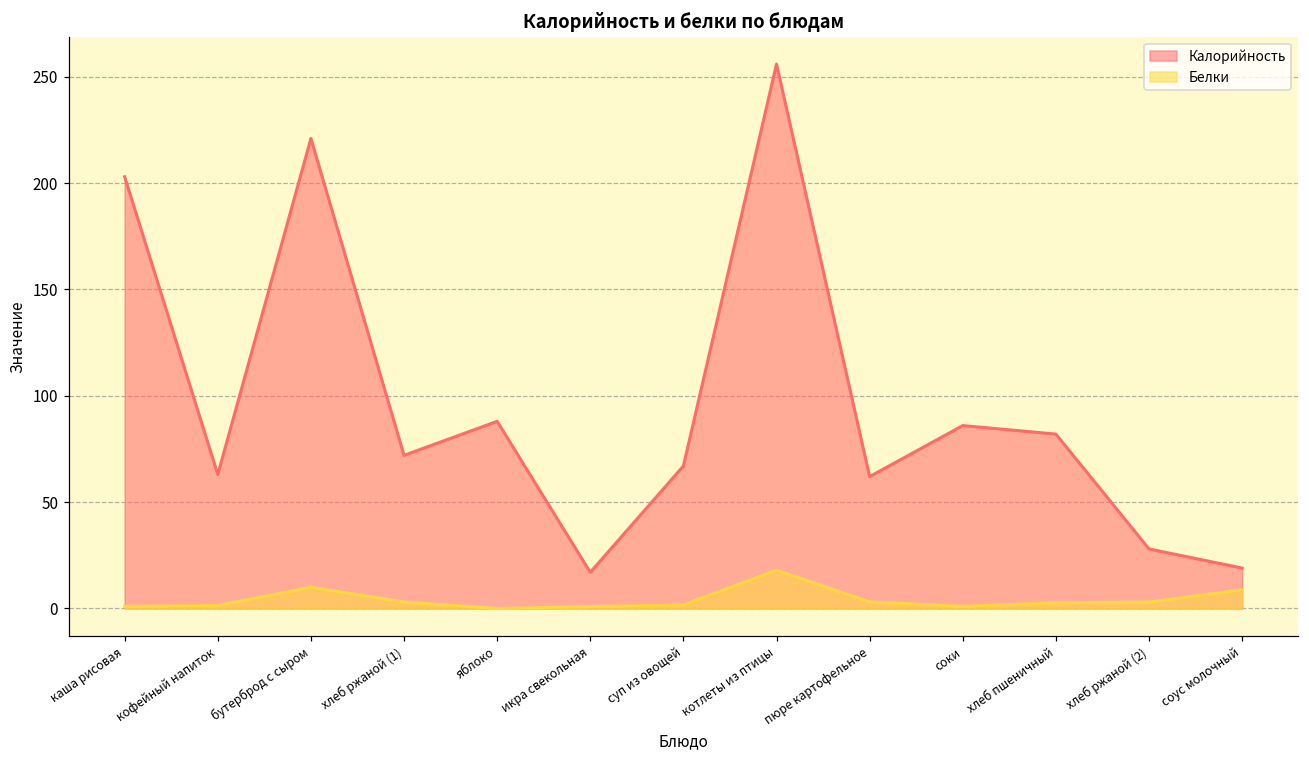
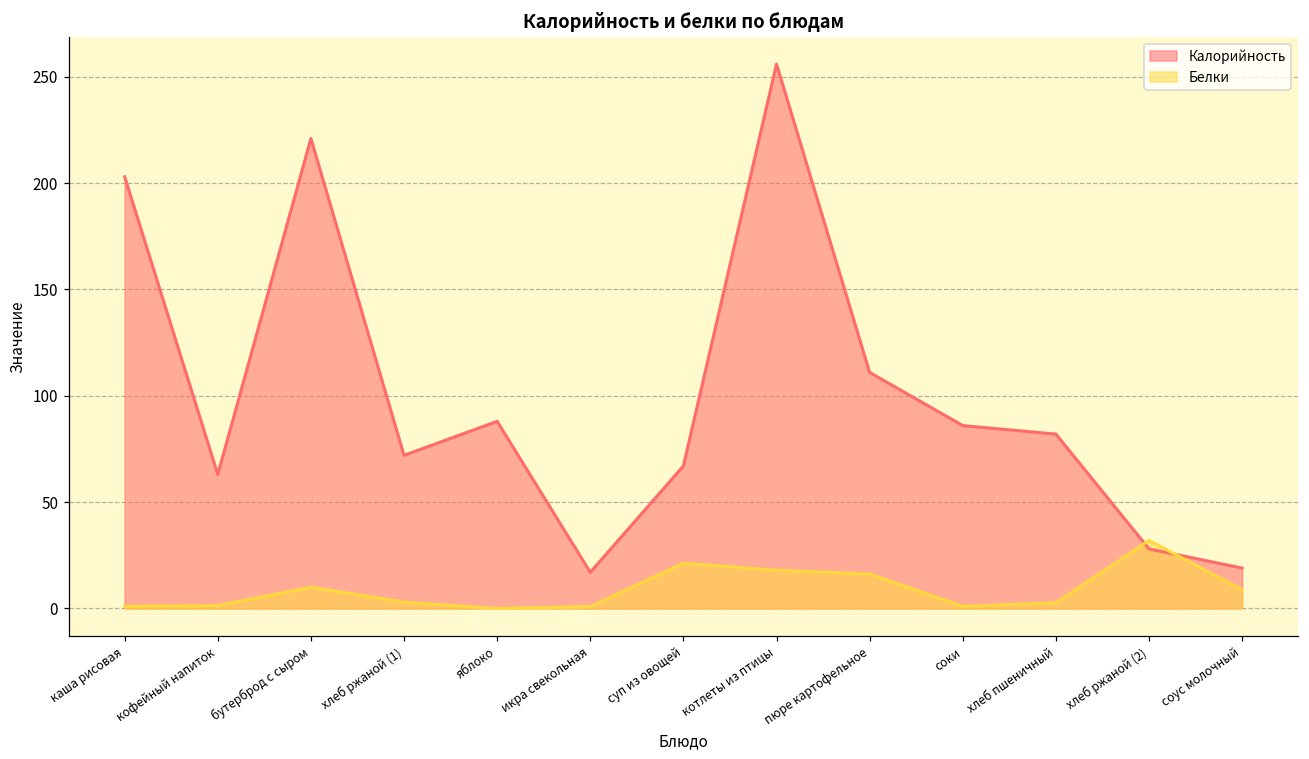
  {
    "Калорийность": {
      "каша рисовая": 203,
      "кофейный напиток": 63,
      "бутерброд с сыром": 221,
      "хлеб ржаной (1)": 72,
      "яблоко": 88,
      "икра свекольная": 17,
      "суп из овощей": 67,
      "котлеты из птицы": 256,
-     "пюре картофельное": 62,
+     "пюре картофельное": 111,
      "соки": 86,
      "хлеб пшеничный": 82,
      "хлеб ржаной (2)": 28,
      "соус молочный": 19
    },
    "Белки": {
      "каша рисовая": 1,
      "кофейный напиток": 1,
      "бутерброд с сыром": 10,
      "хлеб ржаной (1)": 3,
      "яблоко": 0,
      "икра свекольная": 1,
-     "суп из овощей": 2,
+     "суп из овощей": 21,
      "котлеты из птицы": 18,
-     "пюре картофельное": 3,
+     "пюре картофельное": 16,
      "соки": 1,
      "хлеб пшеничный": 3,
-     "хлеб ржаной (2)": 3,
+     "хлеб ржаной (2)": 32,
      "соус молочный": 9
    }
  }
